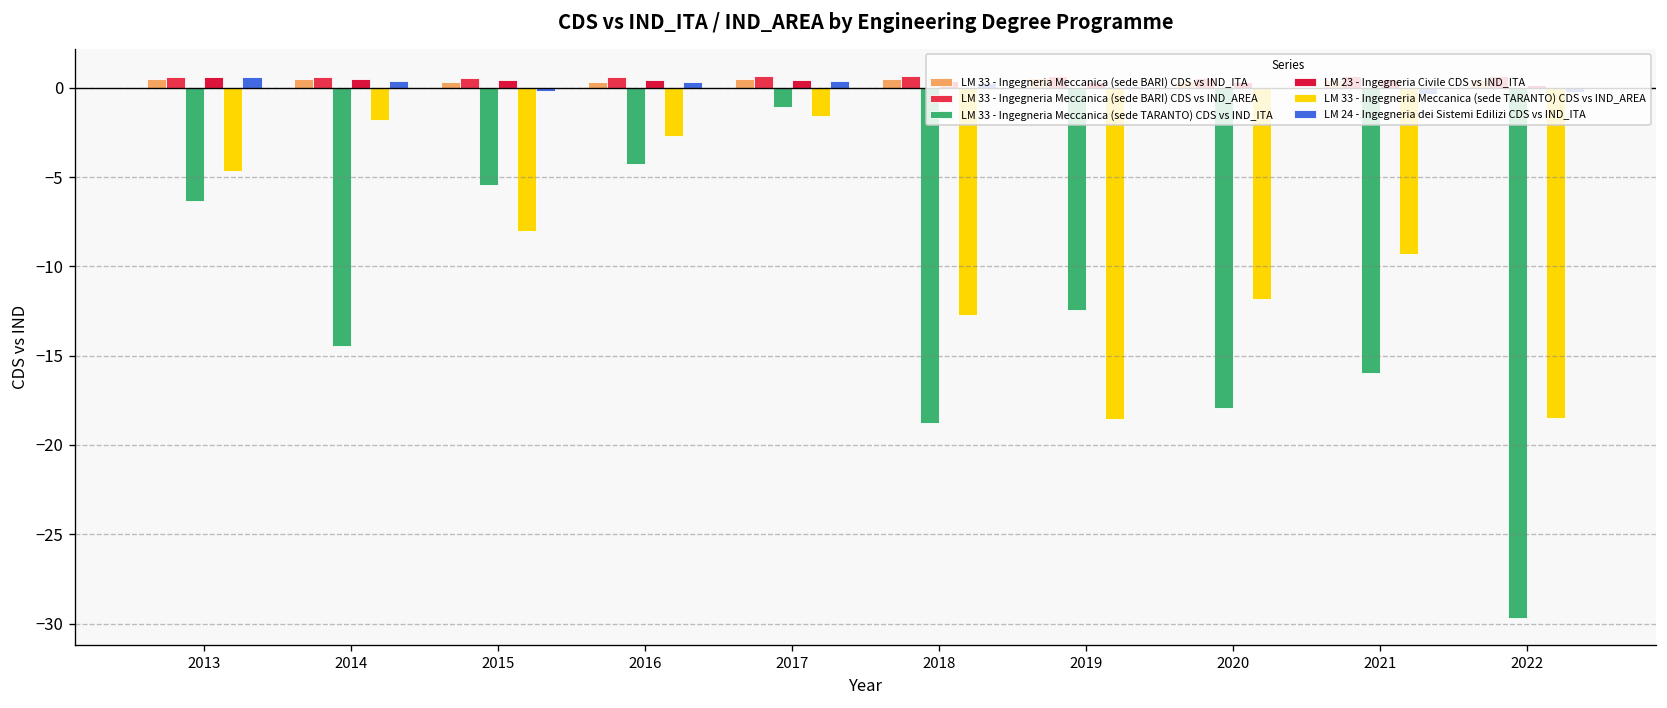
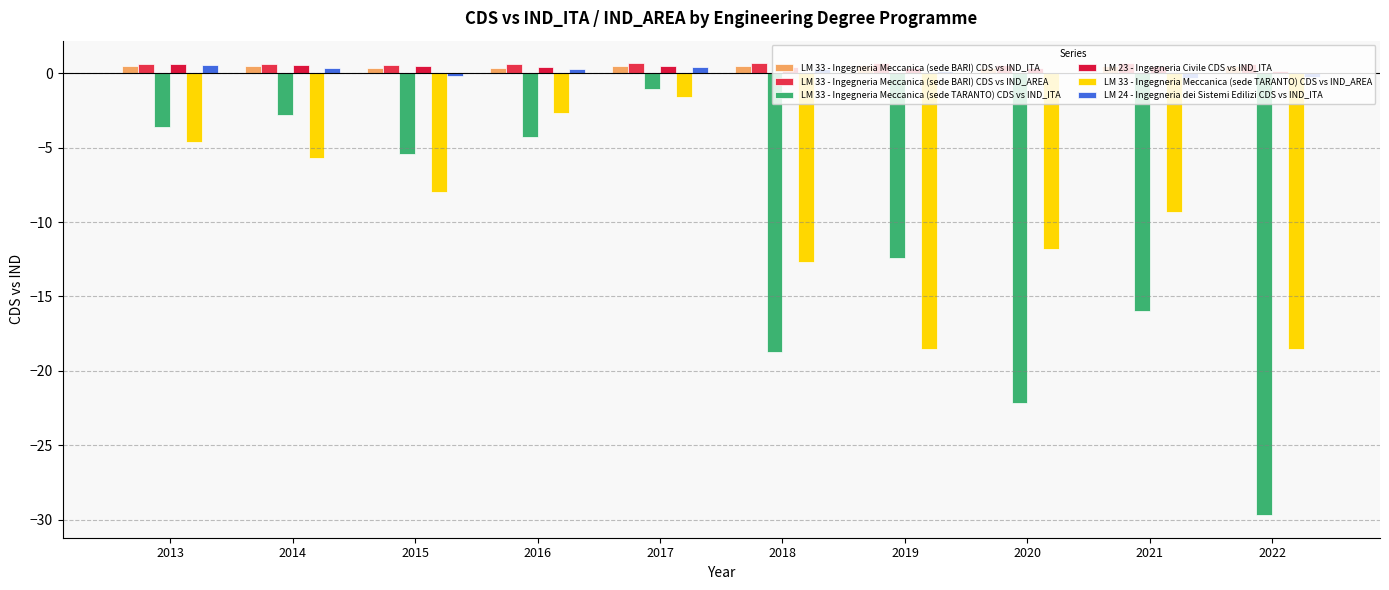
  {
    "LM 33 - Ingegneria Meccanica (sede BARI) CDS vs IND_ITA": {
      "2013": 0.5,
      "2014": 0.5,
      "2015": 0.3,
      "2016": 0.3,
      "2017": 0.5,
      "2018": 0.5
    },
    "LM 33 - Ingegneria Meccanica (sede TARANTO) CDS vs IND_ITA": {
-     "2013": -6.3,
-     "2014": -14.5,
+     "2013": -3.6,
+     "2014": -2.8,
      "2015": -5.5,
      "2016": -4.3,
      "2017": -1.0,
      "2018": -18.8,
      "2019": -12.4,
-     "2020": -17.9,
+     "2020": -22.1,
      "2021": -16.0,
      "2022": -29.7
    },
    "LM 33 - Ingegneria Meccanica (sede TARANTO) CDS vs IND_AREA": {
      "2013": -4.6,
-     "2014": -1.8,
+     "2014": -5.7,
      "2015": -8.0,
      "2016": -2.7,
      "2017": -1.6,
      "2018": -12.7,
      "2019": -18.5,
      "2020": -11.8,
      "2021": -9.3,
      "2022": -18.5
    },
    "LM 24 - Ingegneria dei Sistemi Edilizi CDS vs IND_ITA": {
      "2013": 0.6,
      "2014": 0.4,
      "2016": 0.3,
      "2017": 0.4
    }
  }
